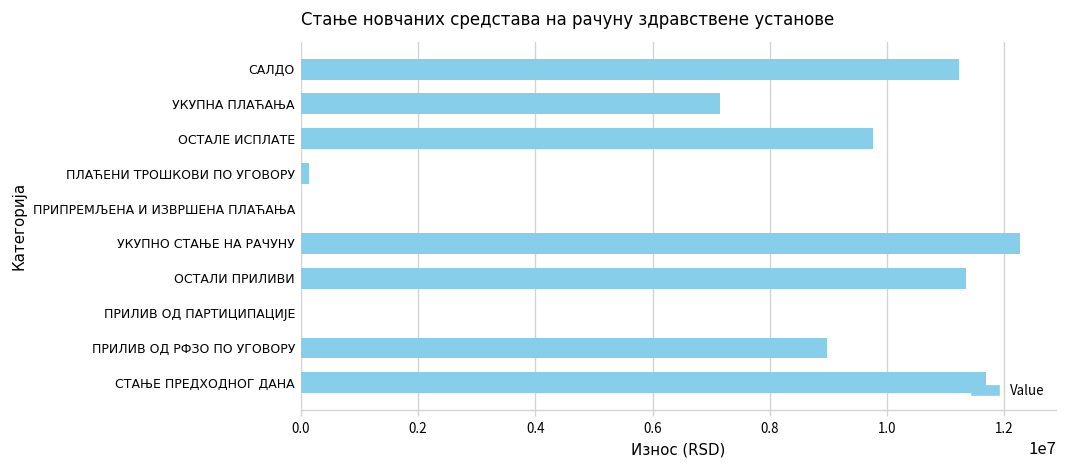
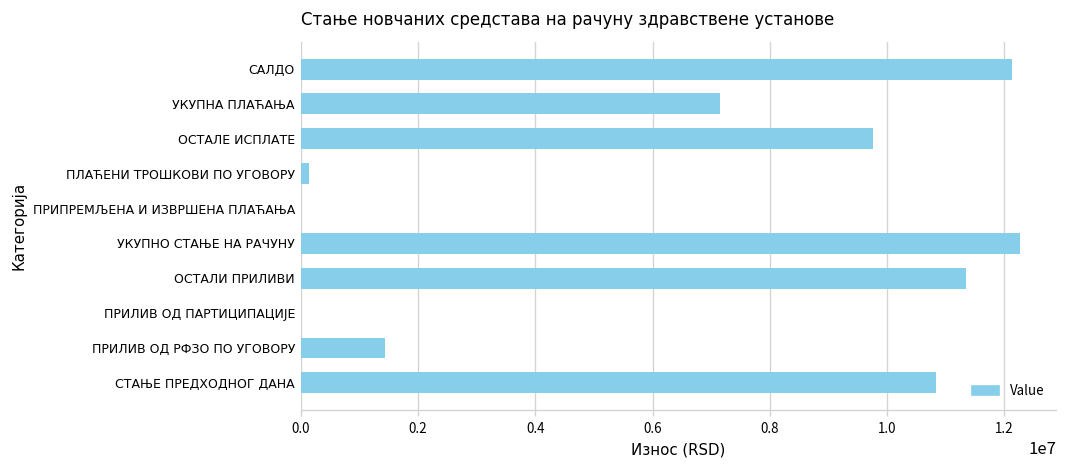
  {
-   "САЛДО": 11200000,
+   "САЛДО": 12100000,
    "УКУПНА ПЛАЋАЊА": 7200000,
    "ОСТАЛЕ ИСПЛАТЕ": 9800000,
    "ПЛАЋЕНИ ТРОШКОВИ ПО УГОВОРУ": 100000,
    "ПРИПРЕМЉЕНА И ИЗВРШЕНА ПЛАЋАЊА": 0,
    "УКУПНО СТАЊЕ НА РАЧУНУ": 12300000,
    "ОСТАЛИ ПРИЛИВИ": 11300000,
    "ПРИЛИВ ОД ПАРТИЦИПАЦИЈЕ": 0,
-   "ПРИЛИВ ОД РФЗО ПО УГОВОРУ": 9000000,
-   "СТАЊЕ ПРЕДХОДНОГ ДАНА": 11700000
+   "ПРИЛИВ ОД РФЗО ПО УГОВОРУ": 1400000,
+   "СТАЊЕ ПРЕДХОДНОГ ДАНА": 10800000
  }
